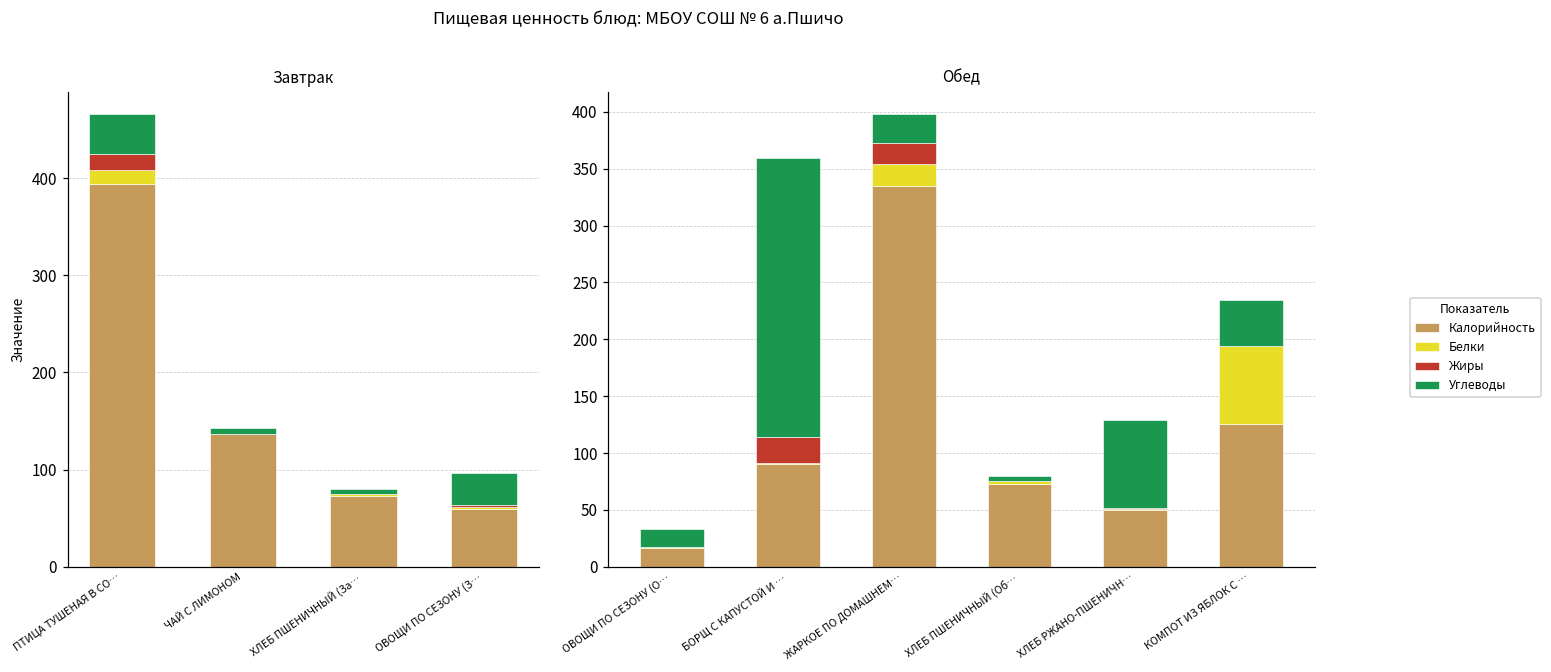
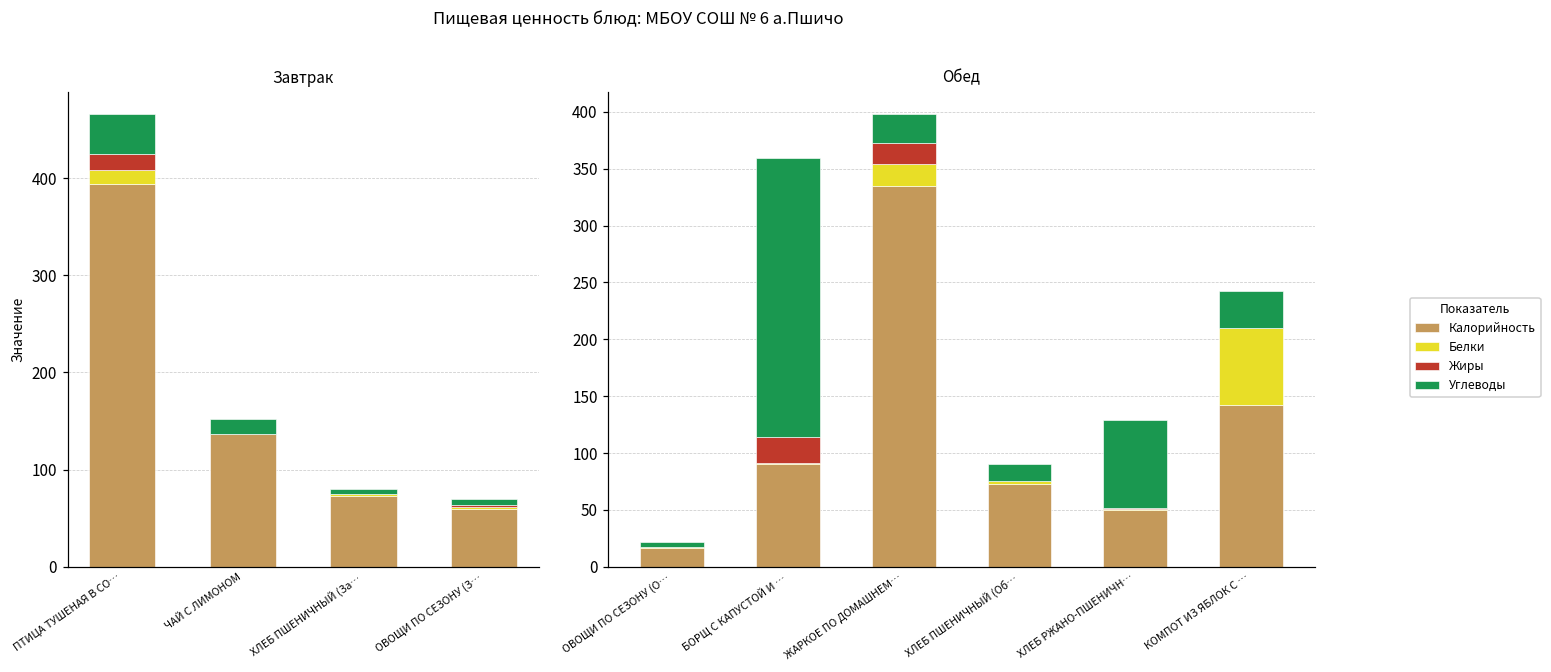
  {
    "Завтрак": {
      "Калорийность": {
        "ПТИЦА ТУШЕНАЯ В СО…": 390,
        "ЧАЙ С ЛИМОНОМ": 140,
        "ХЛЕБ ПШЕНИЧНЫЙ (За…": 70,
        "ОВОЩИ ПО СЕЗОНУ (З…": 60
      },
      "Белки": {
        "ПТИЦА ТУШЕНАЯ В СО…": 10
      },
      "Жиры": {
        "ПТИЦА ТУШЕНАЯ В СО…": 20,
        "ОВОЩИ ПО СЕЗОНУ (З…": 0
      },
      "Углеводы": {
        "ПТИЦА ТУШЕНАЯ В СО…": 40,
-       "ЧАЙ С ЛИМОНОМ": 10,
+       "ЧАЙ С ЛИМОНОМ": 20,
        "ХЛЕБ ПШЕНИЧНЫЙ (За…": 10,
-       "ОВОЩИ ПО СЕЗОНУ (З…": 30
+       "ОВОЩИ ПО СЕЗОНУ (З…": 10
      }
    },
    "Обед": {
      "Калорийность": {
        "ОВОЩИ ПО СЕЗОНУ (О…": 16,
        "БОРЩ С КАПУСТОЙ И …": 90,
        "ЖАРКОЕ ПО ДОМАШНЕМ…": 335,
        "ХЛЕБ ПШЕНИЧНЫЙ (Об…": 73,
        "ХЛЕБ РЖАНО-ПШЕНИЧН…": 50,
-       "КОМПОТ ИЗ ЯБЛОК С …": 126
+       "КОМПОТ ИЗ ЯБЛОК С …": 142
      },
      "Белки": {
        "ЖАРКОЕ ПО ДОМАШНЕМ…": 20,
        "КОМПОТ ИЗ ЯБЛОК С …": 68
      },
      "Жиры": {
        "БОРЩ С КАПУСТОЙ И …": 23,
        "ЖАРКОЕ ПО ДОМАШНЕМ…": 19,
        "КОМПОТ ИЗ ЯБЛОК С …": 0
      },
      "Углеводы": {
-       "ОВОЩИ ПО СЕЗОНУ (О…": 16,
+       "ОВОЩИ ПО СЕЗОНУ (О…": 4,
        "БОРЩ С КАПУСТОЙ И …": 246,
        "ЖАРКОЕ ПО ДОМАШНЕМ…": 25,
-       "ХЛЕБ ПШЕНИЧНЫЙ (Об…": 5,
+       "ХЛЕБ ПШЕНИЧНЫЙ (Об…": 15,
        "ХЛЕБ РЖАНО-ПШЕНИЧН…": 78,
-       "КОМПОТ ИЗ ЯБЛОК С …": 41
+       "КОМПОТ ИЗ ЯБЛОК С …": 32
      }
    }
  }
